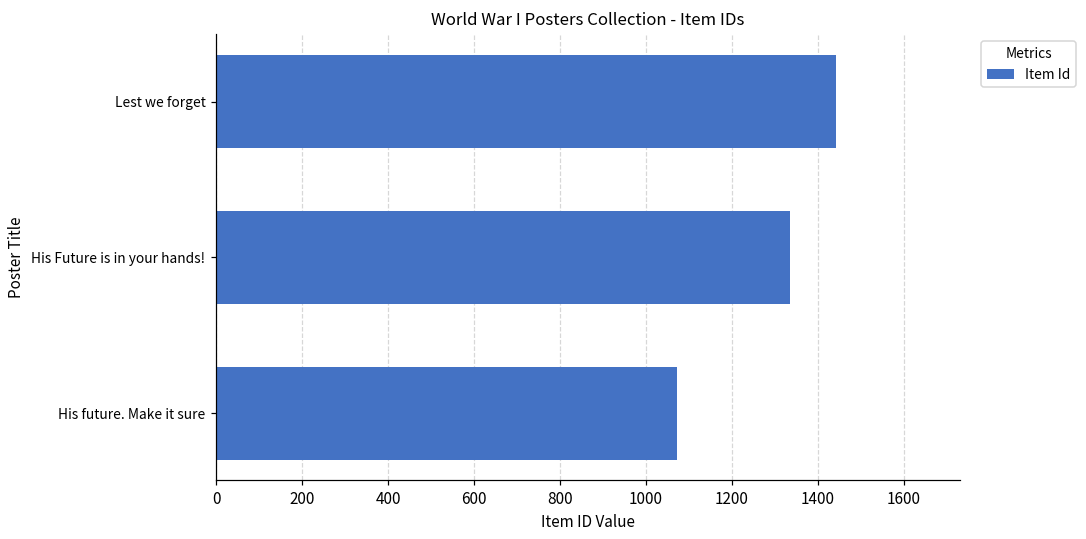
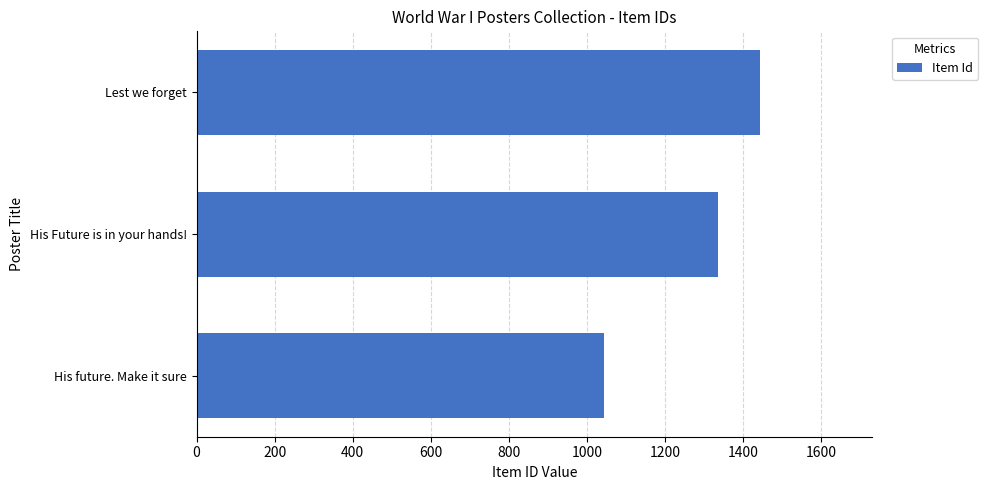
  {
    "Lest we forget": 1440,
    "His Future is in your hands!": 1340,
-   "His future. Make it sure": 1070
+   "His future. Make it sure": 1040
  }
